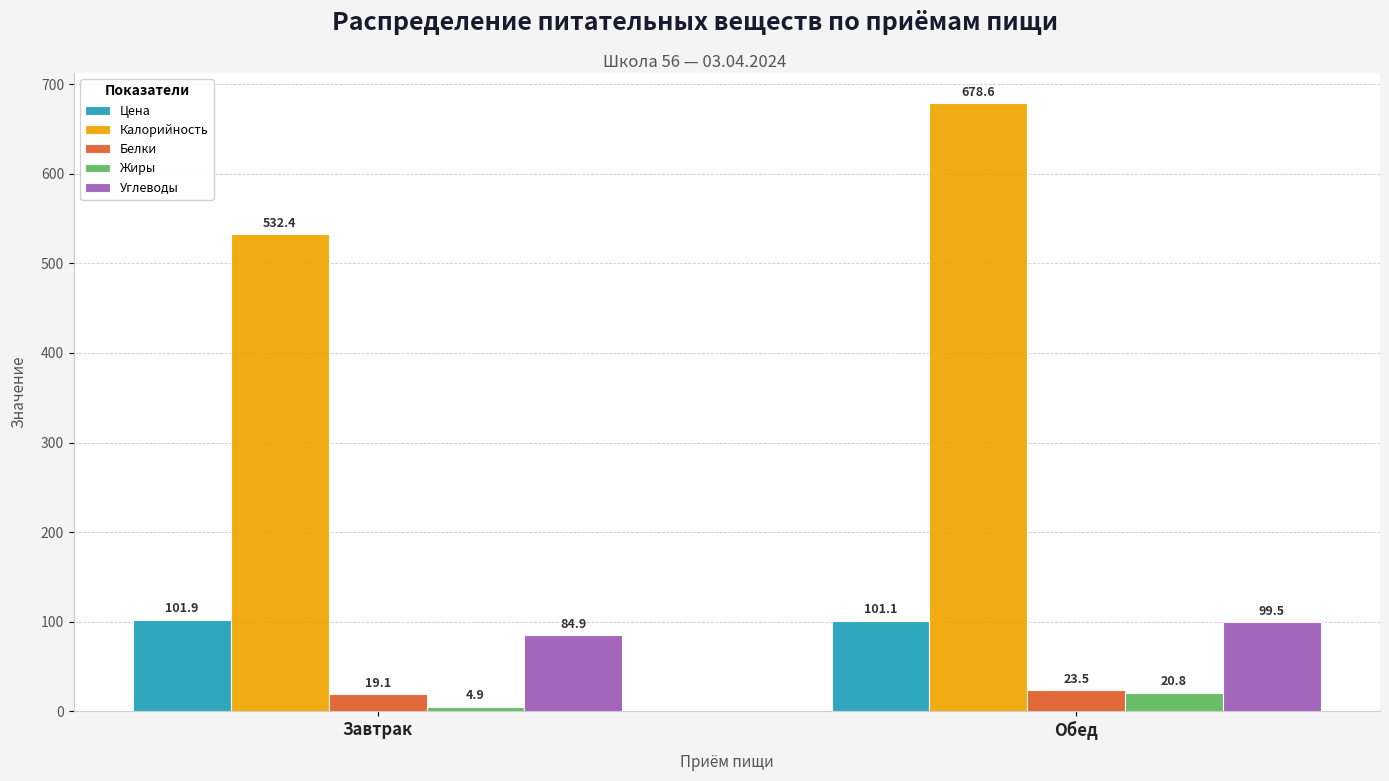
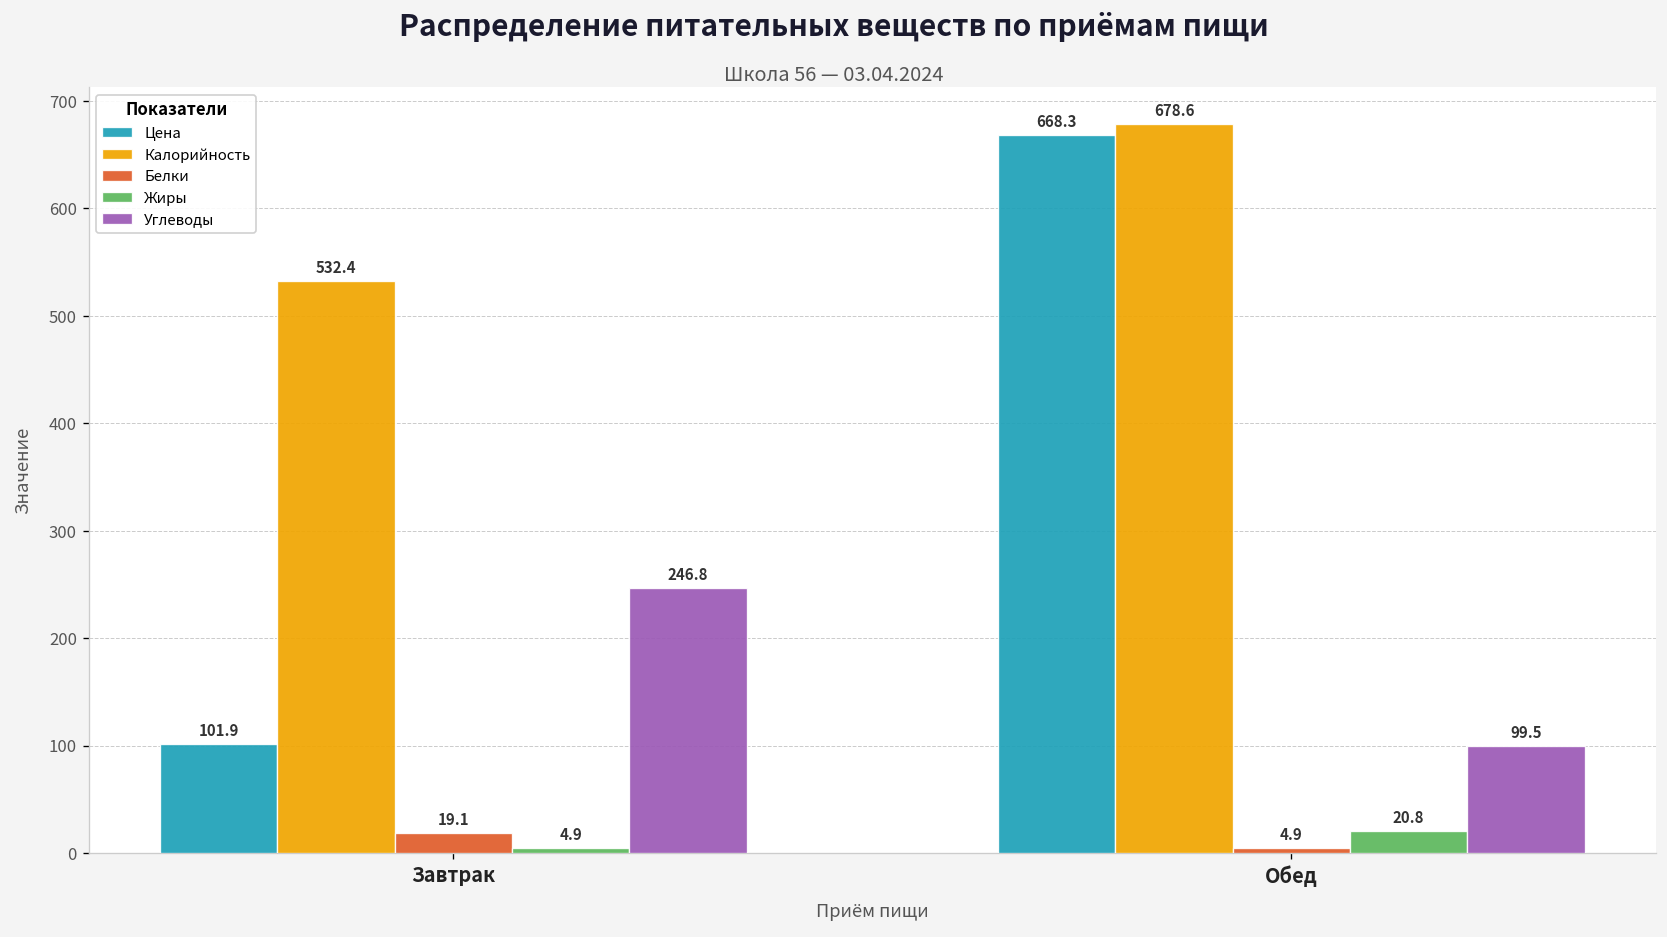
  {
    "Цена": {
      "Завтрак": 101.9,
-     "Обед": 101.1
+     "Обед": 668.3
    },
    "Калорийность": {
      "Завтрак": 532.4,
      "Обед": 678.6
    },
    "Белки": {
      "Завтрак": 19.1,
-     "Обед": 23.5
+     "Обед": 4.9
    },
    "Жиры": {
      "Завтрак": 4.9,
      "Обед": 20.8
    },
    "Углеводы": {
-     "Завтрак": 84.9,
+     "Завтрак": 246.8,
      "Обед": 99.5
    }
  }
